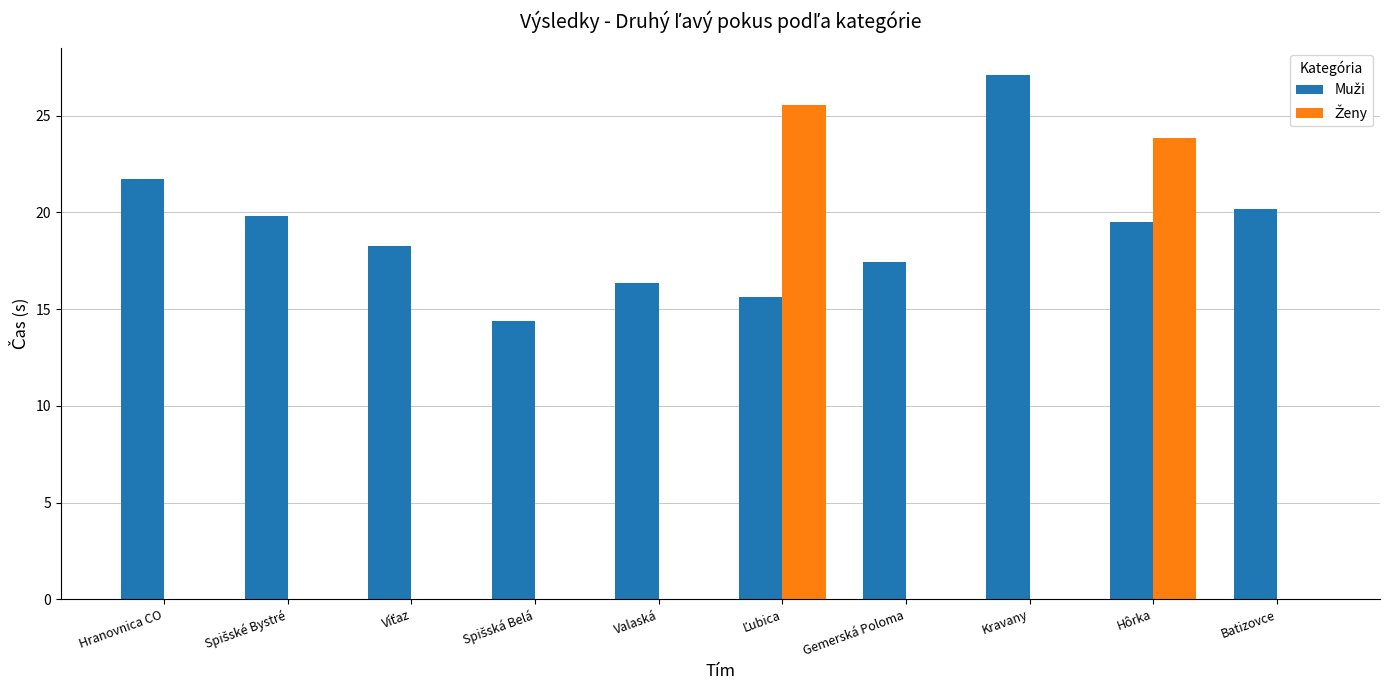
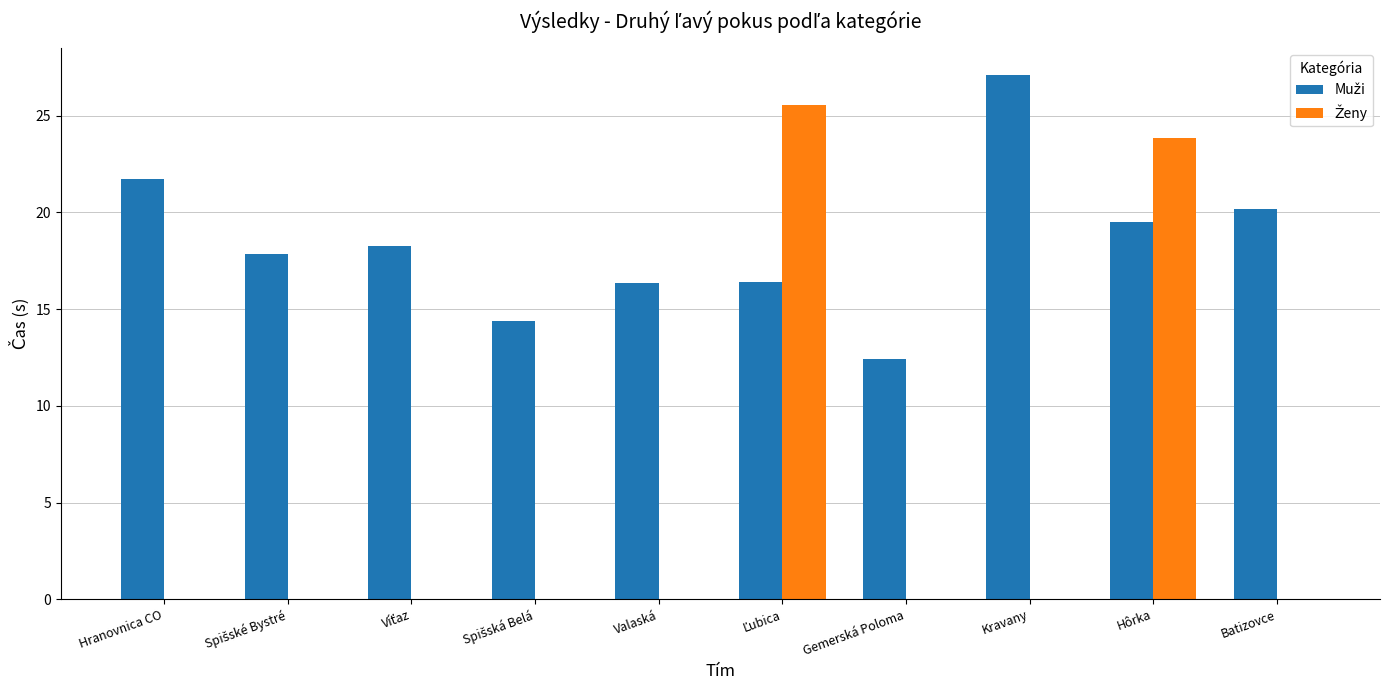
  {
    "Muži": {
      "Hranovnica CO": 21.7,
-     "Spišské Bystré": 19.8,
+     "Spišské Bystré": 17.8,
      "Víťaz": 18.2,
      "Spišská Belá": 14.4,
      "Valaská": 16.3,
-     "Ľubica": 15.6,
-     "Gemerská Poloma": 17.4,
+     "Ľubica": 16.4,
+     "Gemerská Poloma": 12.4,
      "Kravany": 27.1,
      "Hôrka": 19.5,
      "Batizovce": 20.2
    },
    "Ženy": {
      "Hranovnica CO": 0.0,
      "Spišské Bystré": 0.0,
      "Víťaz": 0.0,
      "Spišská Belá": 0.0,
      "Valaská": 0.0,
      "Ľubica": 25.6,
      "Gemerská Poloma": 0.0,
      "Kravany": 0.0,
      "Hôrka": 23.9,
      "Batizovce": 0.0
    }
  }
